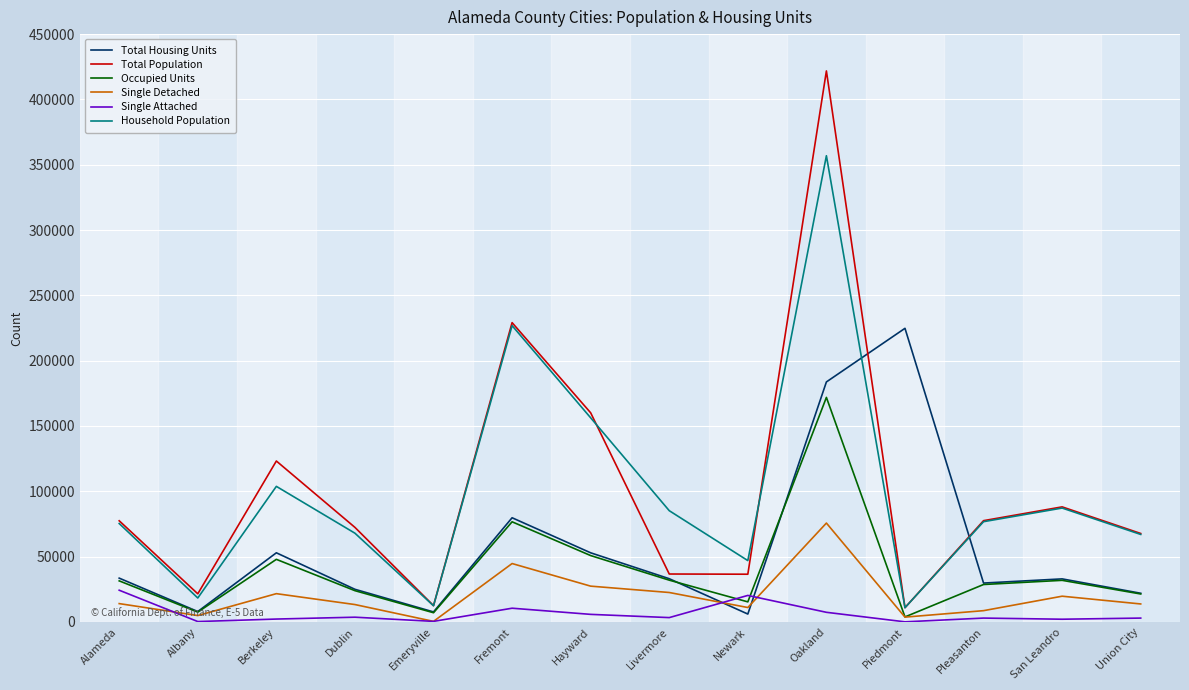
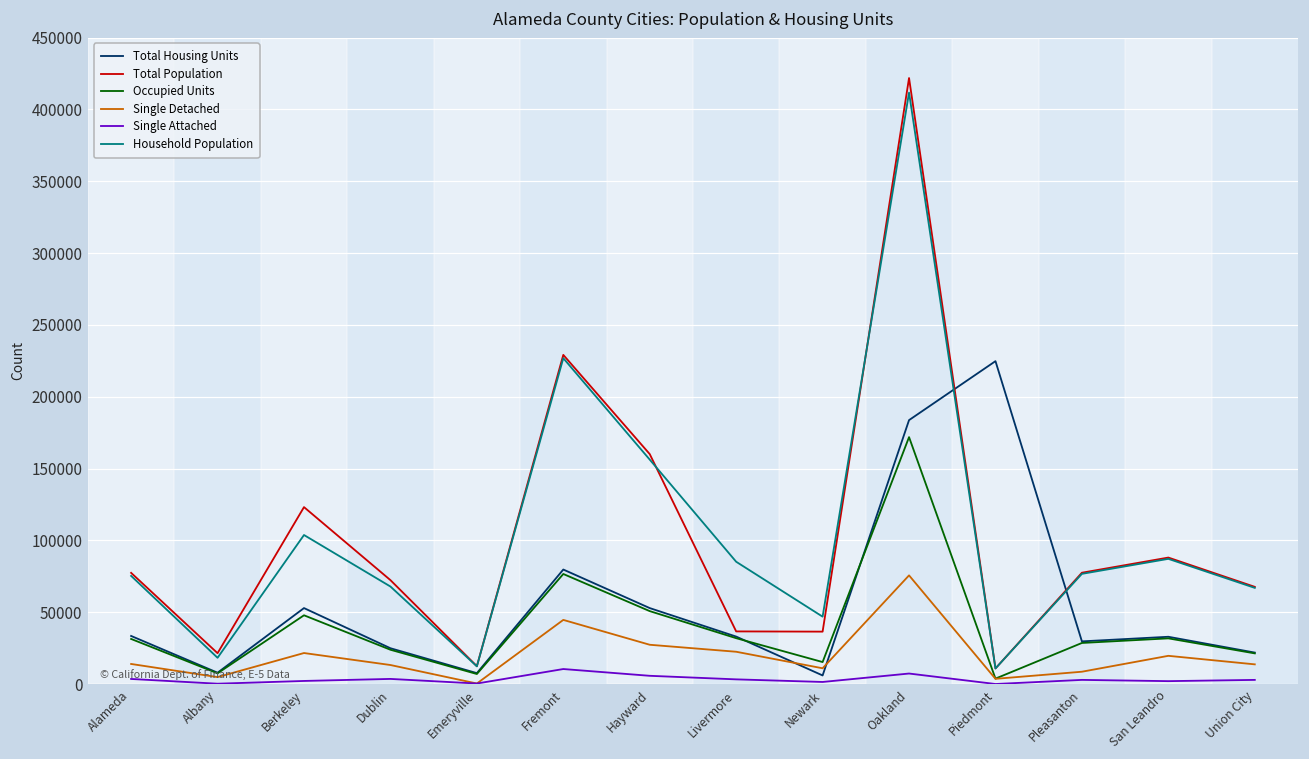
  {
    "Total Housing Units": {
      "Alameda": 34000,
      "Berkeley": 53000,
      "Fremont": 80000,
      "Hayward": 53000,
      "Newark": 6000,
      "Oakland": 184000,
      "Piedmont": 225000
    },
    "Total Population": {
      "Alameda": 77000,
      "Albany": 22000,
      "Berkeley": 123000,
      "Dublin": 72000,
      "Fremont": 229000,
      "Hayward": 160000,
      "Livermore": 37000,
      "Newark": 37000,
      "Oakland": 422000
    },
    "Occupied Units": {
      "Alameda": 31000,
      "Berkeley": 48000,
      "Fremont": 77000,
      "Hayward": 51000,
      "Newark": 15000,
      "Oakland": 172000
    },
    "Single Detached": {
      "Alameda": 14000,
      "Albany": 5000,
      "Berkeley": 22000,
      "Dublin": 13000,
      "Fremont": 45000,
      "Hayward": 27000,
      "Livermore": 23000,
      "Newark": 11000,
      "Oakland": 76000,
      "Pleasanton": 9000,
      "San Leandro": 20000,
      "Union City": 14000
    },
    "Single Attached": {
-     "Alameda": 24000,
+     "Alameda": 4000,
      "Albany": 0,
      "Berkeley": 2000,
      "Dublin": 4000,
      "Fremont": 11000,
      "Hayward": 6000,
      "Livermore": 3000,
-     "Newark": 20000,
+     "Newark": 1000,
      "Oakland": 7000,
      "Piedmont": 0,
      "Pleasanton": 3000,
      "San Leandro": 2000,
      "Union City": 3000
    },
    "Household Population": {
      "Alameda": 75000,
      "Albany": 18000,
      "Berkeley": 104000,
      "Dublin": 68000,
      "Fremont": 227000,
      "Hayward": 156000,
      "Livermore": 85000,
      "Newark": 47000,
-     "Oakland": 357000
+     "Oakland": 412000
    }
  }
